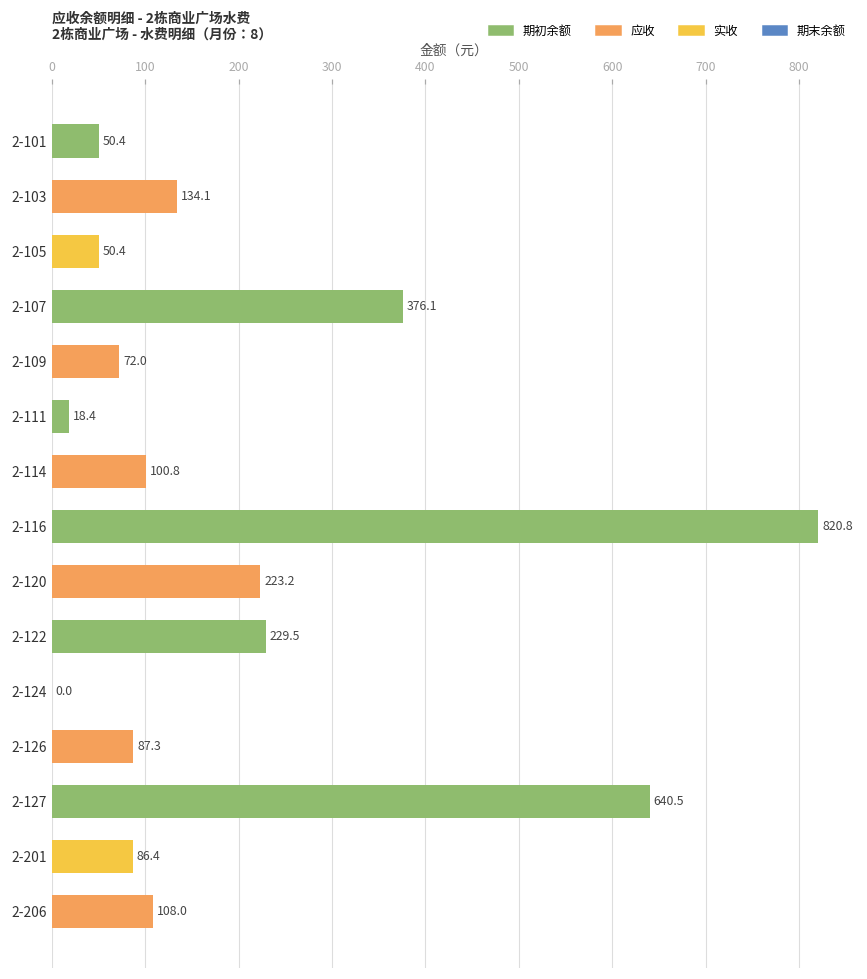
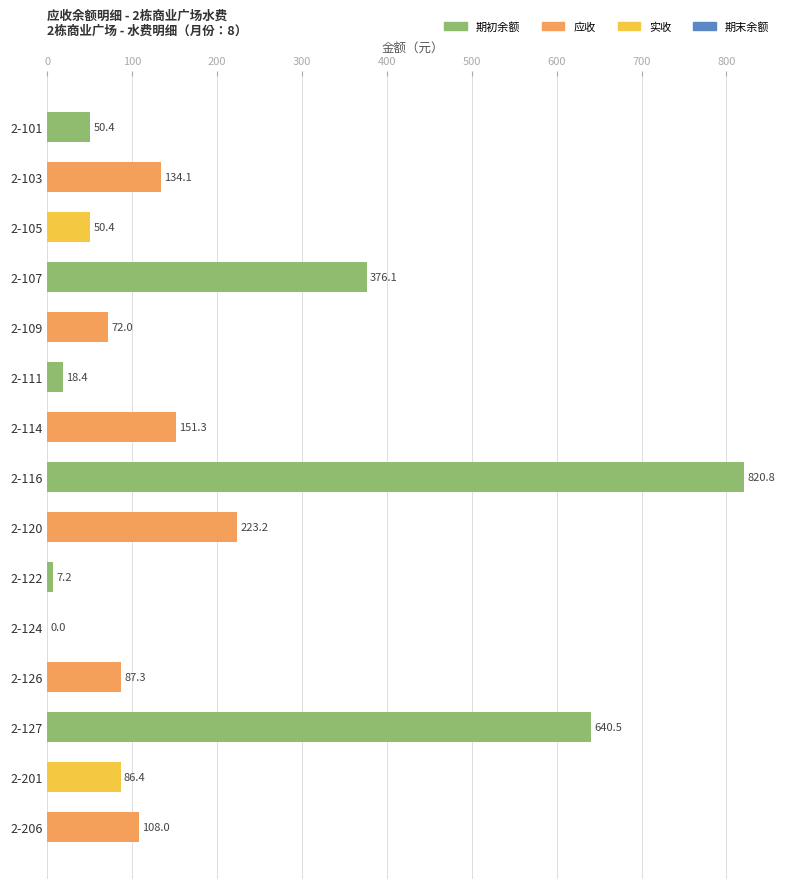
  {
    "2-101": 50.4,
    "2-103": 134.1,
    "2-105": 50.4,
    "2-107": 376.1,
    "2-109": 72.0,
    "2-111": 18.4,
-   "2-114": 100.8,
+   "2-114": 151.3,
    "2-116": 820.8,
    "2-120": 223.2,
-   "2-122": 229.5,
+   "2-122": 7.2,
    "2-124": 0.0,
    "2-126": 87.3,
    "2-127": 640.5,
    "2-201": 86.4,
    "2-206": 108.0
  }
